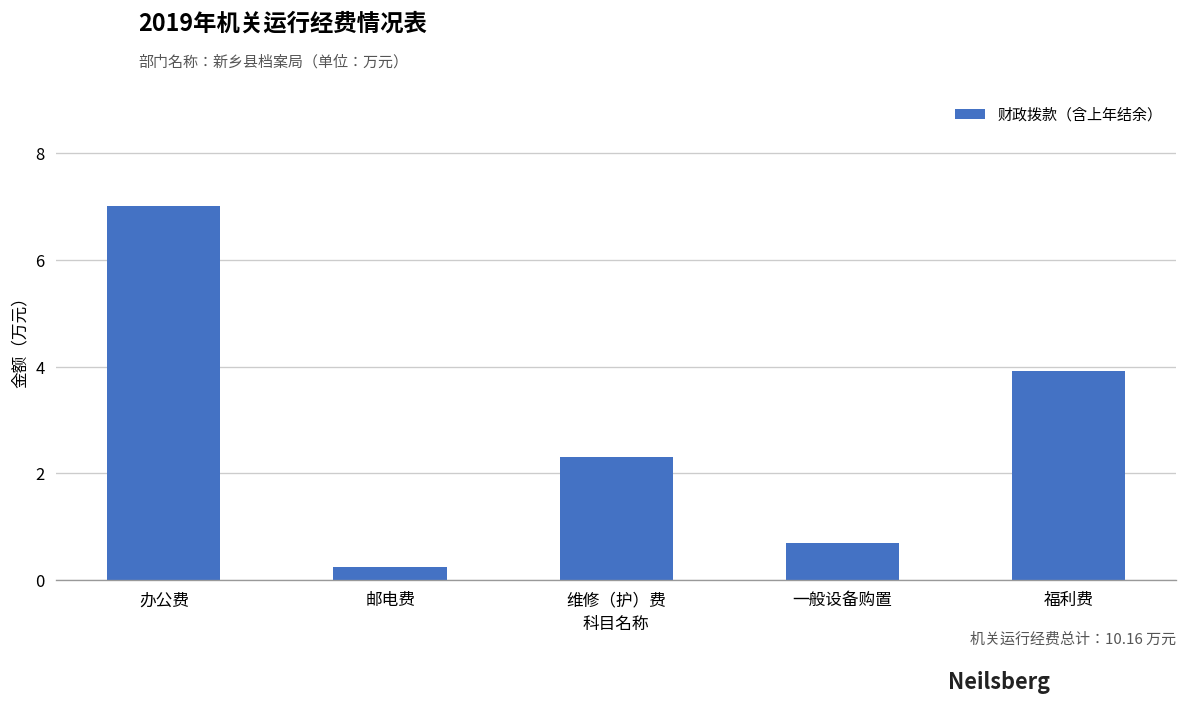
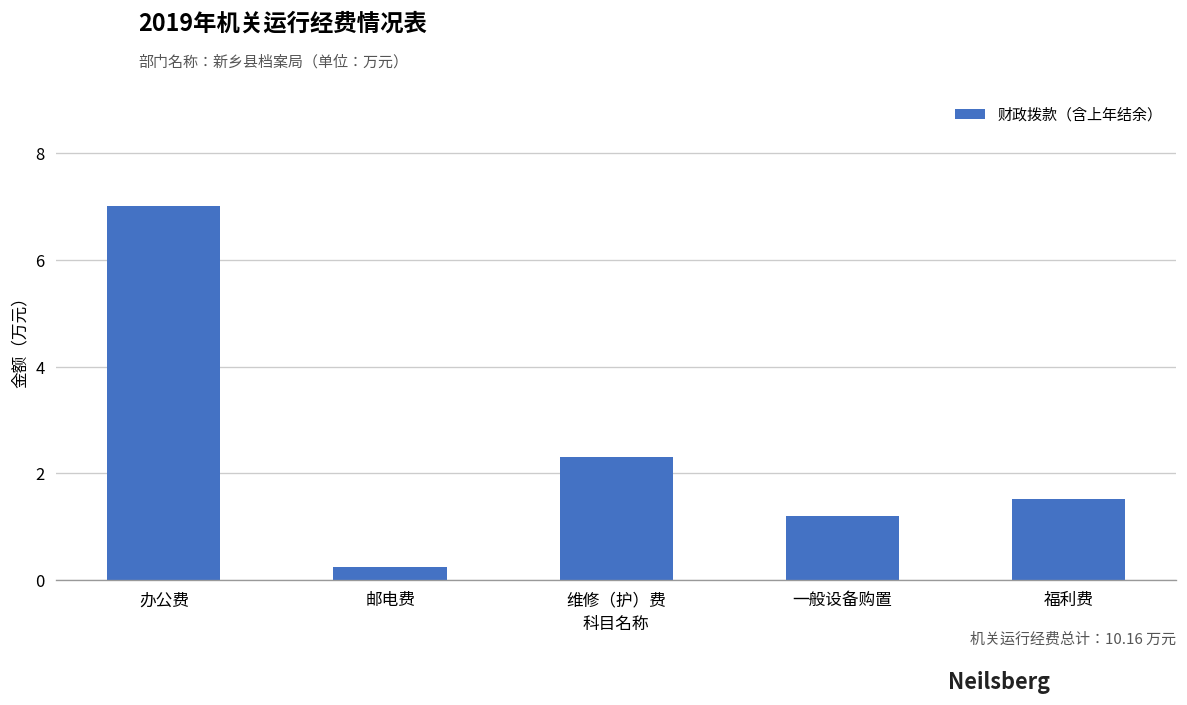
  {
    "办公费": 7.0,
    "邮电费": 0.2,
    "维修（护）费": 2.3,
-   "一般设备购置": 0.7,
-   "福利费": 3.9
+   "一般设备购置": 1.2,
+   "福利费": 1.5
  }
